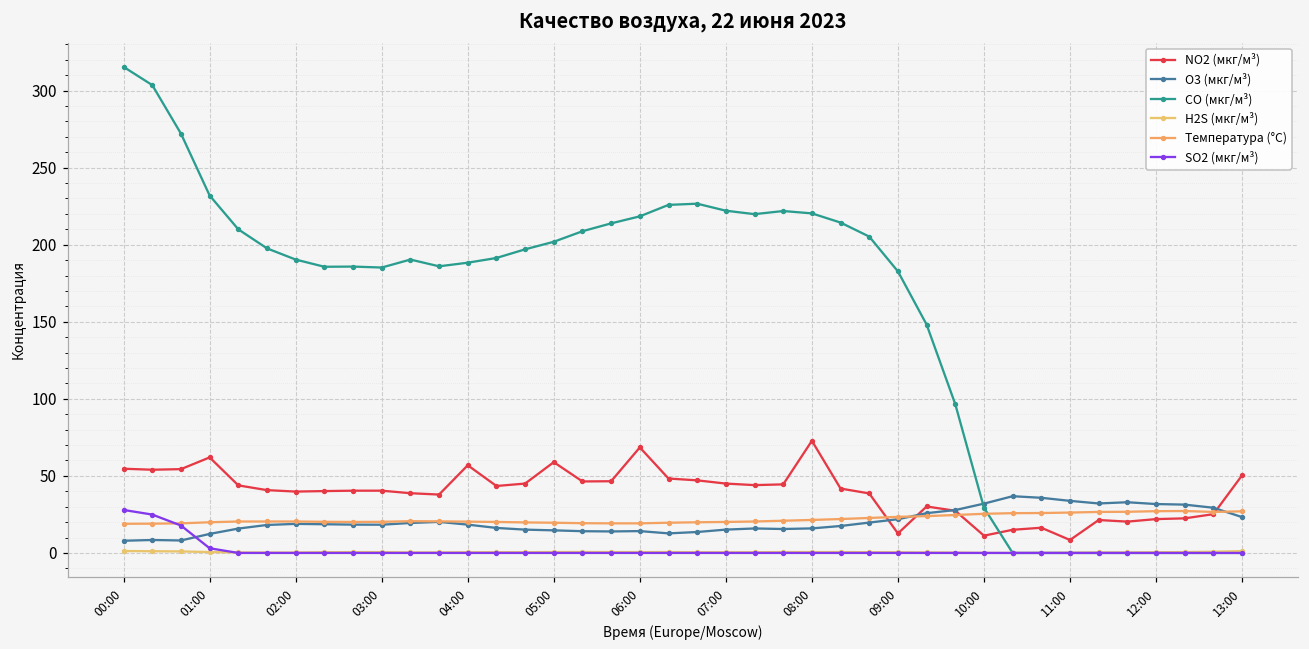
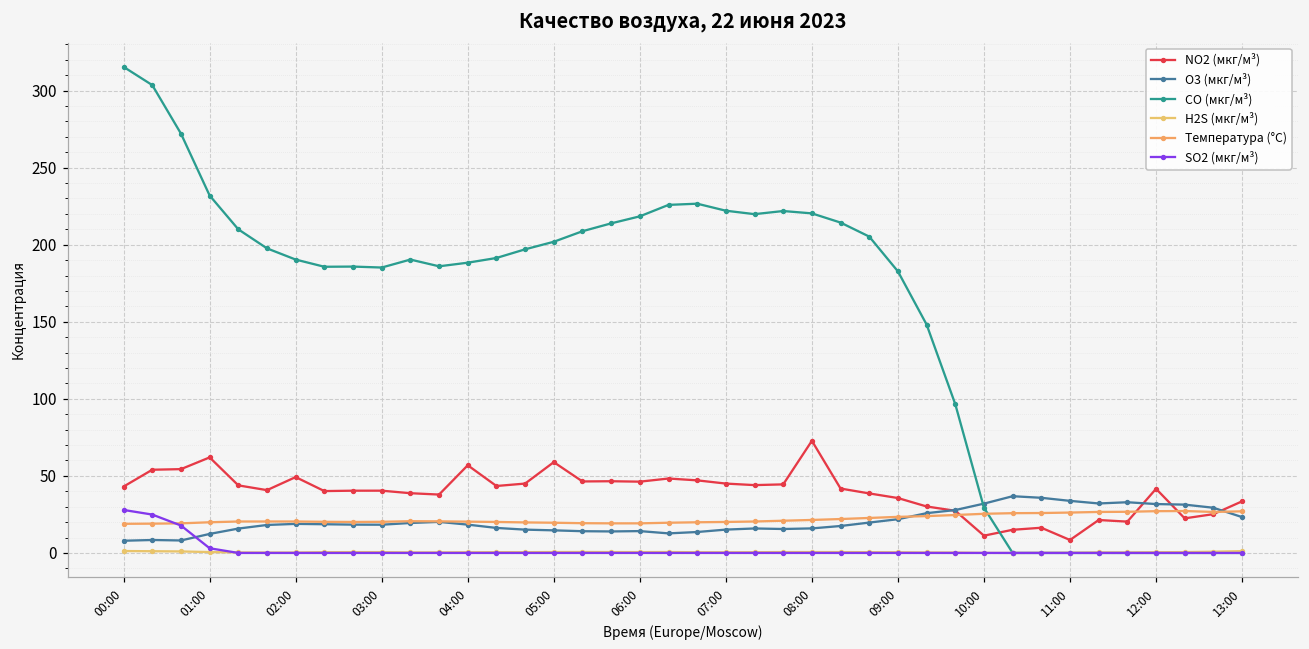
  {
    "NO2 (мкг/м³)": {
-     "00:00": 55,
+     "00:00": 43,
      "01:00": 62,
-     "02:00": 40,
+     "02:00": 49,
      "03:00": 40,
      "04:00": 57,
      "05:00": 59,
-     "06:00": 68,
+     "06:00": 46,
      "07:00": 45,
      "08:00": 73,
-     "09:00": 13,
+     "09:00": 36,
      "10:00": 11,
      "11:00": 8,
-     "12:00": 22,
-     "13:00": 50
+     "12:00": 42,
+     "13:00": 33
    },
    "SO2 (мкг/м³)": {
      "00:00": 28,
      "01:00": 3
    }
  }
